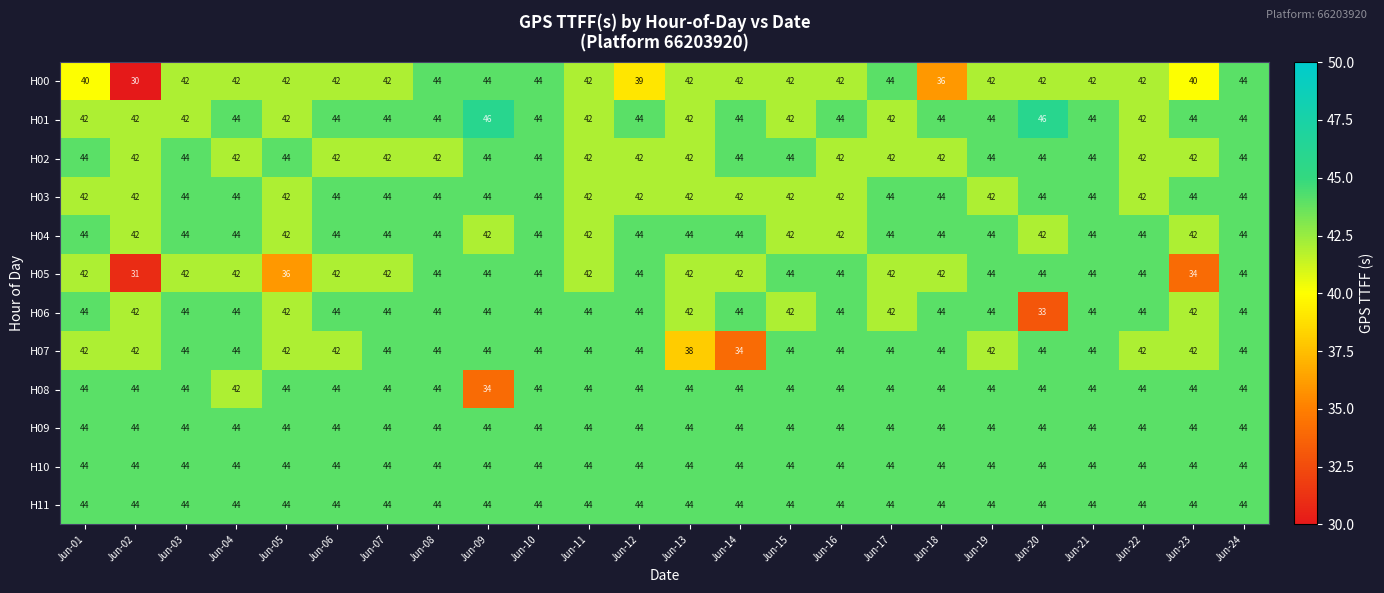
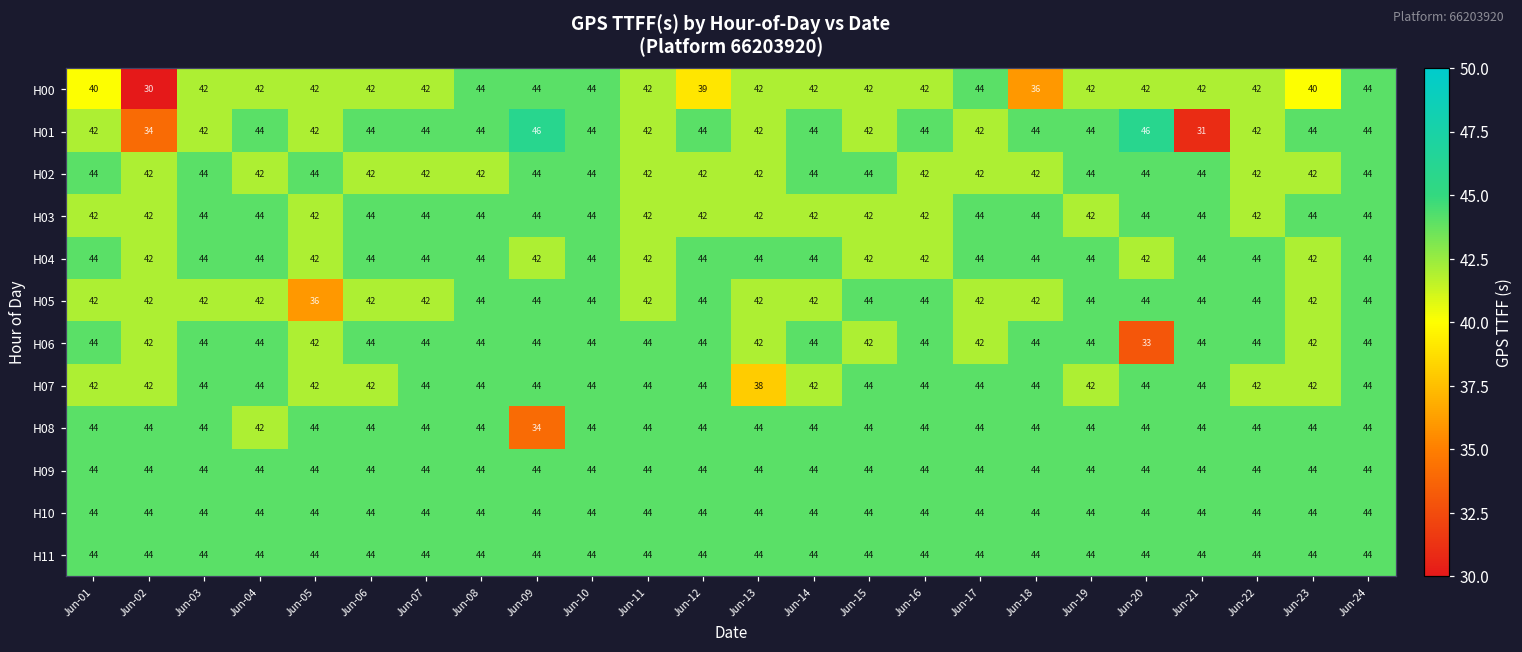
  {
    "H01": {
      "Jun-01": 42,
-     "Jun-02": 42,
+     "Jun-02": 34,
      "Jun-03": 42,
      "Jun-04": 44,
      "Jun-05": 42,
      "Jun-06": 44,
      "Jun-07": 44,
      "Jun-08": 44,
      "Jun-09": 46,
      "Jun-10": 44,
      "Jun-11": 42,
      "Jun-12": 44,
      "Jun-13": 42,
      "Jun-14": 44,
      "Jun-15": 42,
      "Jun-16": 44,
      "Jun-17": 42,
      "Jun-18": 44,
      "Jun-19": 44,
      "Jun-20": 46,
-     "Jun-21": 44,
+     "Jun-21": 31,
      "Jun-22": 42,
      "Jun-23": 44,
      "Jun-24": 44
    },
    "H05": {
      "Jun-01": 42,
-     "Jun-02": 31,
+     "Jun-02": 42,
      "Jun-03": 42,
      "Jun-04": 42,
      "Jun-05": 36,
      "Jun-06": 42,
      "Jun-07": 42,
      "Jun-08": 44,
      "Jun-09": 44,
      "Jun-10": 44,
      "Jun-11": 42,
      "Jun-12": 44,
      "Jun-13": 42,
      "Jun-14": 42,
      "Jun-15": 44,
      "Jun-16": 44,
      "Jun-17": 42,
      "Jun-18": 42,
      "Jun-19": 44,
      "Jun-20": 44,
      "Jun-21": 44,
      "Jun-22": 44,
-     "Jun-23": 34,
+     "Jun-23": 42,
      "Jun-24": 44
    },
    "H07": {
      "Jun-01": 42,
      "Jun-02": 42,
      "Jun-03": 44,
      "Jun-04": 44,
      "Jun-05": 42,
      "Jun-06": 42,
      "Jun-07": 44,
      "Jun-08": 44,
      "Jun-09": 44,
      "Jun-10": 44,
      "Jun-11": 44,
      "Jun-12": 44,
      "Jun-13": 38,
-     "Jun-14": 34,
+     "Jun-14": 42,
      "Jun-15": 44,
      "Jun-16": 44,
      "Jun-17": 44,
      "Jun-18": 44,
      "Jun-19": 42,
      "Jun-20": 44,
      "Jun-21": 44,
      "Jun-22": 42,
      "Jun-23": 42,
      "Jun-24": 44
    }
  }
